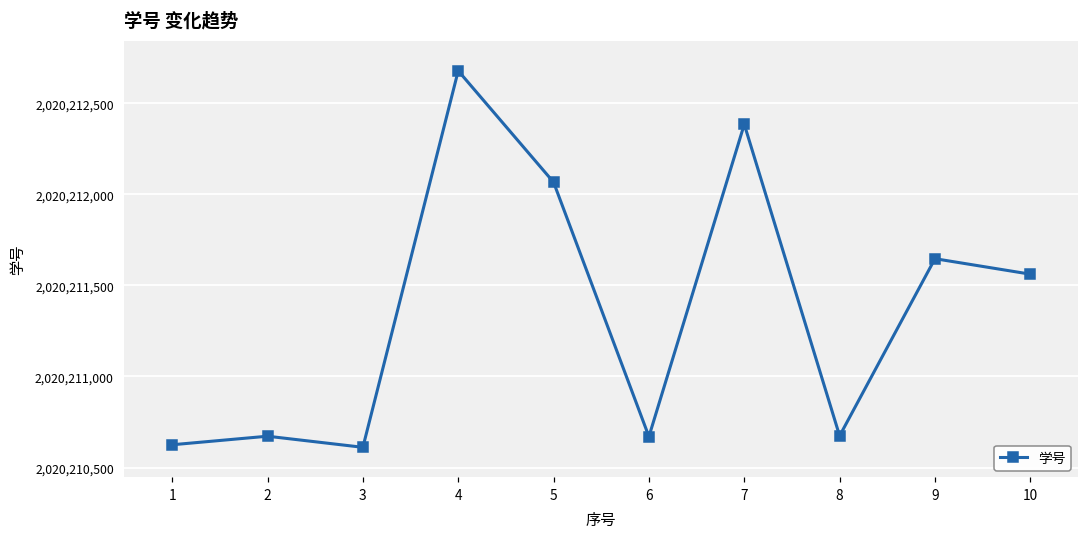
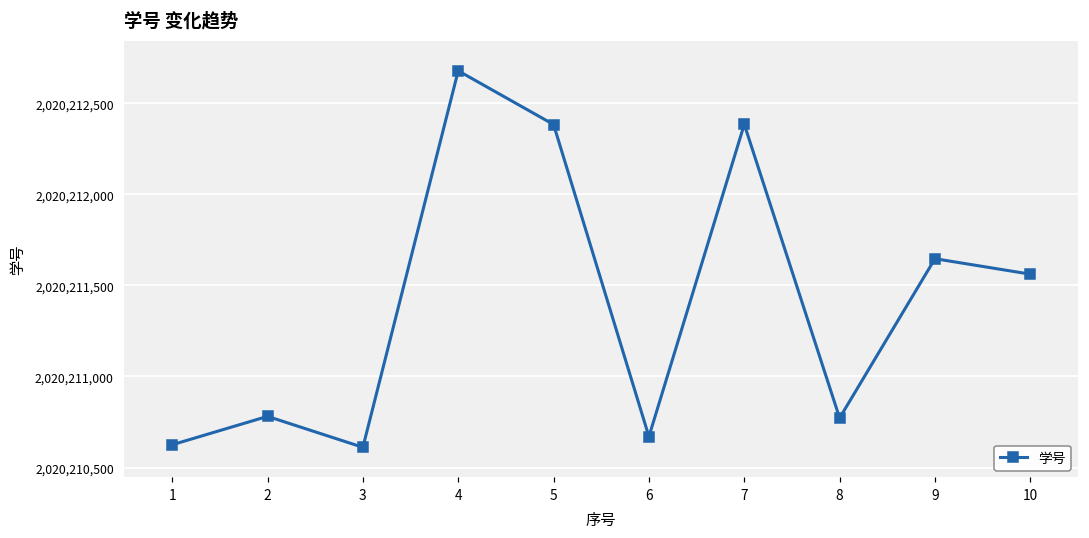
  {
    "1": "2,020,210,630",
-   "2": "2,020,210,670",
+   "2": "2,020,210,780",
    "3": "2,020,210,610",
    "4": "2,020,212,680",
-   "5": "2,020,212,070",
+   "5": "2,020,212,380",
    "6": "2,020,210,670",
    "7": "2,020,212,390",
-   "8": "2,020,210,670",
+   "8": "2,020,210,770",
    "9": "2,020,211,650",
    "10": "2,020,211,560"
  }
